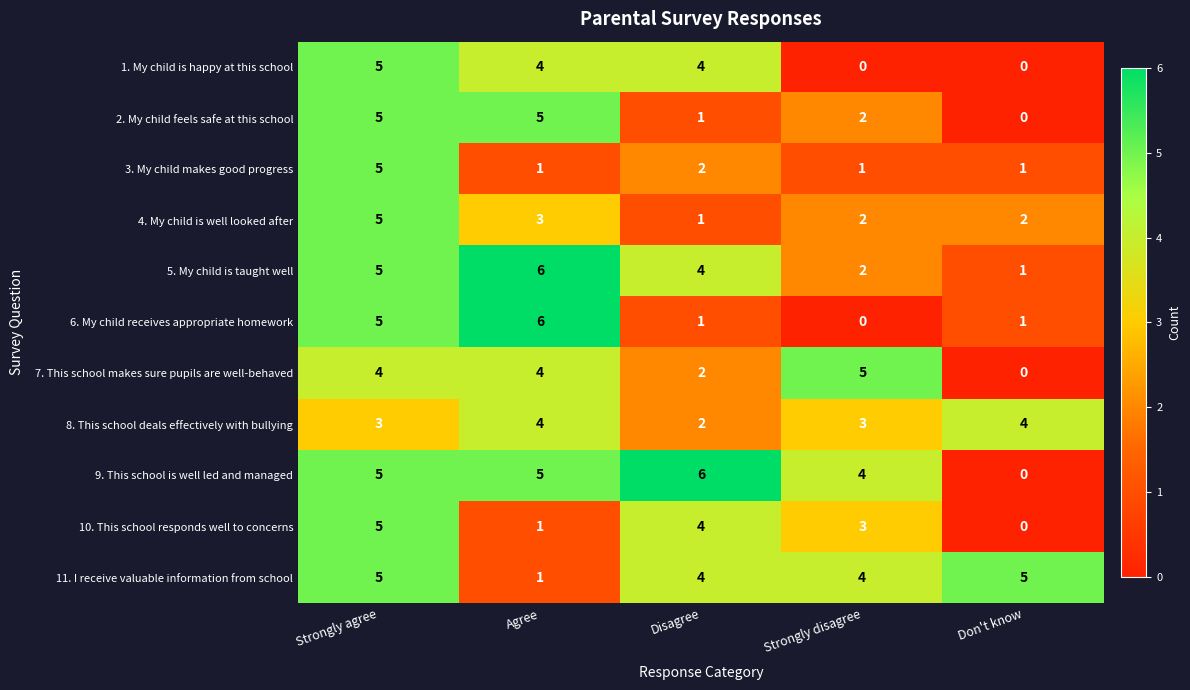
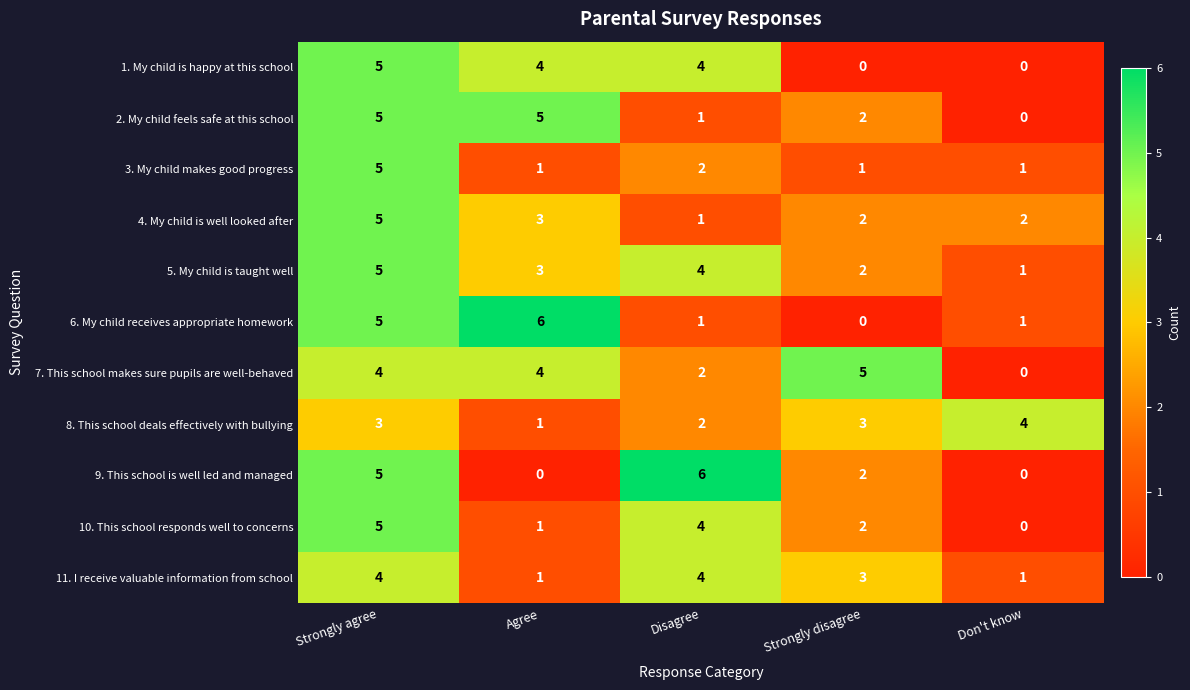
  {
    "1. My child is happy at this school": {
      "Strongly agree": 5,
      "Agree": 4,
      "Disagree": 4,
      "Strongly disagree": 0,
      "Don't know": 0
    },
    "2. My child feels safe at this school": {
      "Strongly agree": 5,
      "Agree": 5,
      "Disagree": 1,
      "Strongly disagree": 2,
      "Don't know": 0
    },
    "3. My child makes good progress": {
      "Strongly agree": 5,
      "Agree": 1,
      "Disagree": 2,
      "Strongly disagree": 1,
      "Don't know": 1
    },
    "4. My child is well looked after": {
      "Strongly agree": 5,
      "Agree": 3,
      "Disagree": 1,
      "Strongly disagree": 2,
      "Don't know": 2
    },
    "5. My child is taught well": {
      "Strongly agree": 5,
-     "Agree": 6,
+     "Agree": 3,
      "Disagree": 4,
      "Strongly disagree": 2,
      "Don't know": 1
    },
    "6. My child receives appropriate homework": {
      "Strongly agree": 5,
      "Agree": 6,
      "Disagree": 1,
      "Strongly disagree": 0,
      "Don't know": 1
    },
    "7. This school makes sure pupils are well-behaved": {
      "Strongly agree": 4,
      "Agree": 4,
      "Disagree": 2,
      "Strongly disagree": 5,
      "Don't know": 0
    },
    "8. This school deals effectively with bullying": {
      "Strongly agree": 3,
-     "Agree": 4,
+     "Agree": 1,
      "Disagree": 2,
      "Strongly disagree": 3,
      "Don't know": 4
    },
    "9. This school is well led and managed": {
      "Strongly agree": 5,
-     "Agree": 5,
+     "Agree": 0,
      "Disagree": 6,
-     "Strongly disagree": 4,
+     "Strongly disagree": 2,
      "Don't know": 0
    },
    "10. This school responds well to concerns": {
      "Strongly agree": 5,
      "Agree": 1,
      "Disagree": 4,
-     "Strongly disagree": 3,
+     "Strongly disagree": 2,
      "Don't know": 0
    },
    "11. I receive valuable information from school": {
-     "Strongly agree": 5,
+     "Strongly agree": 4,
      "Agree": 1,
      "Disagree": 4,
-     "Strongly disagree": 4,
-     "Don't know": 5
+     "Strongly disagree": 3,
+     "Don't know": 1
    }
  }
